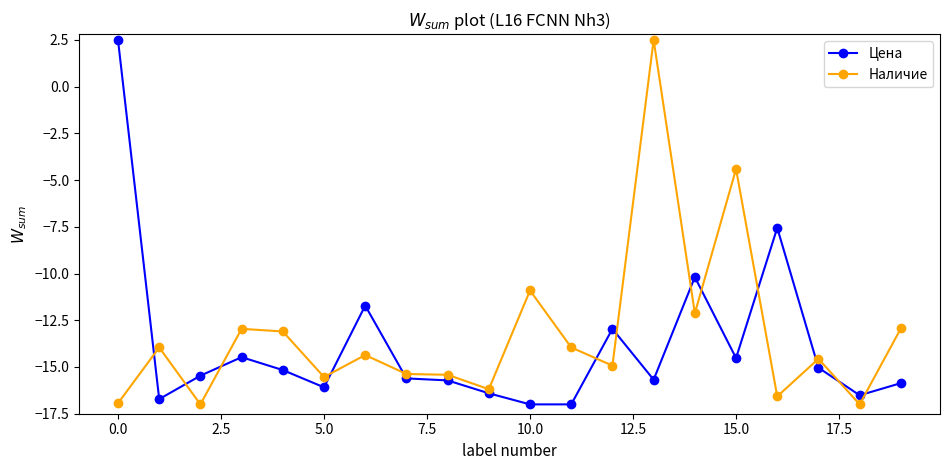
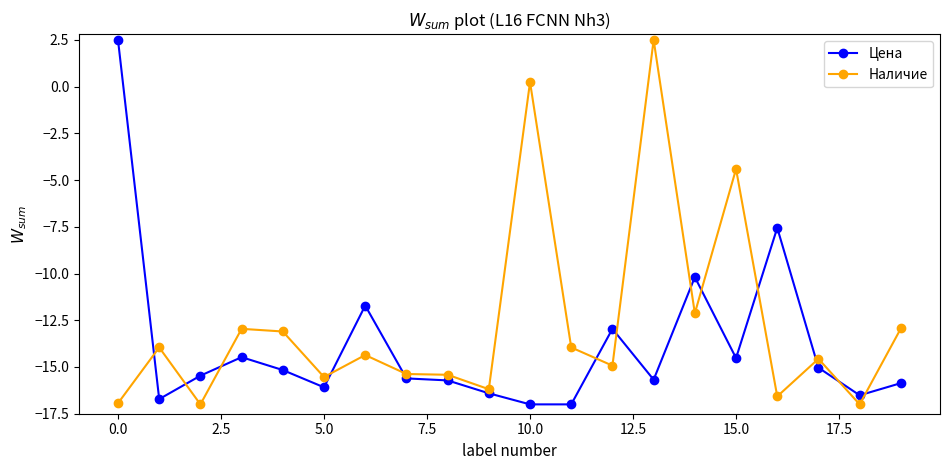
  {
    "Цена": {
      "0.0": 2.5,
      "5.0": -16.1,
      "10.0": -17.0,
      "15.0": -14.5
    },
    "Наличие": {
      "0.0": -16.9,
      "5.0": -15.5,
-     "10.0": -10.9,
+     "10.0": 0.2,
      "15.0": -4.4
    }
  }
